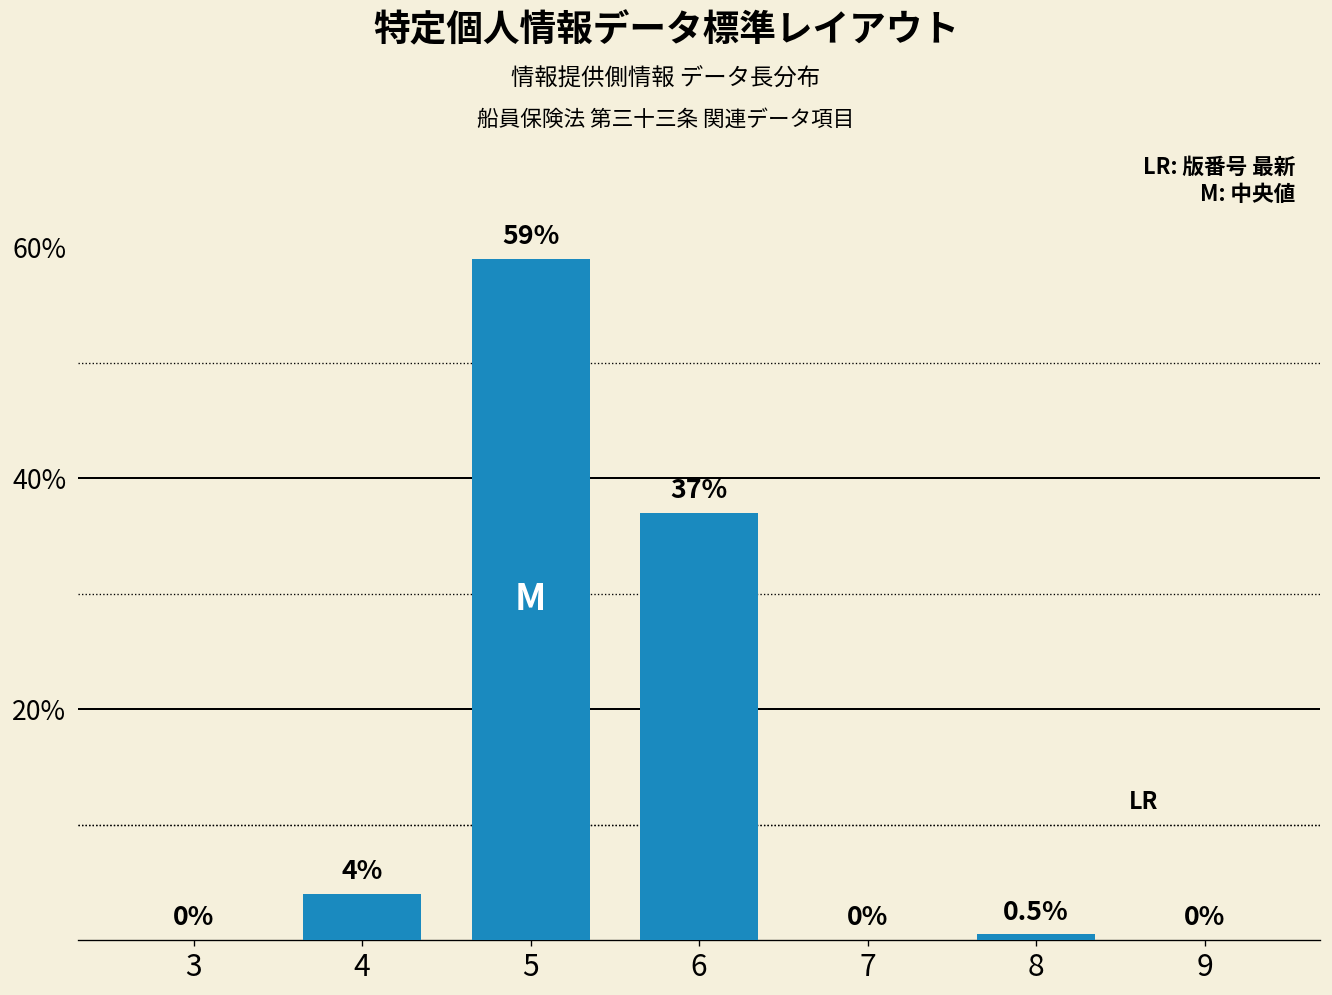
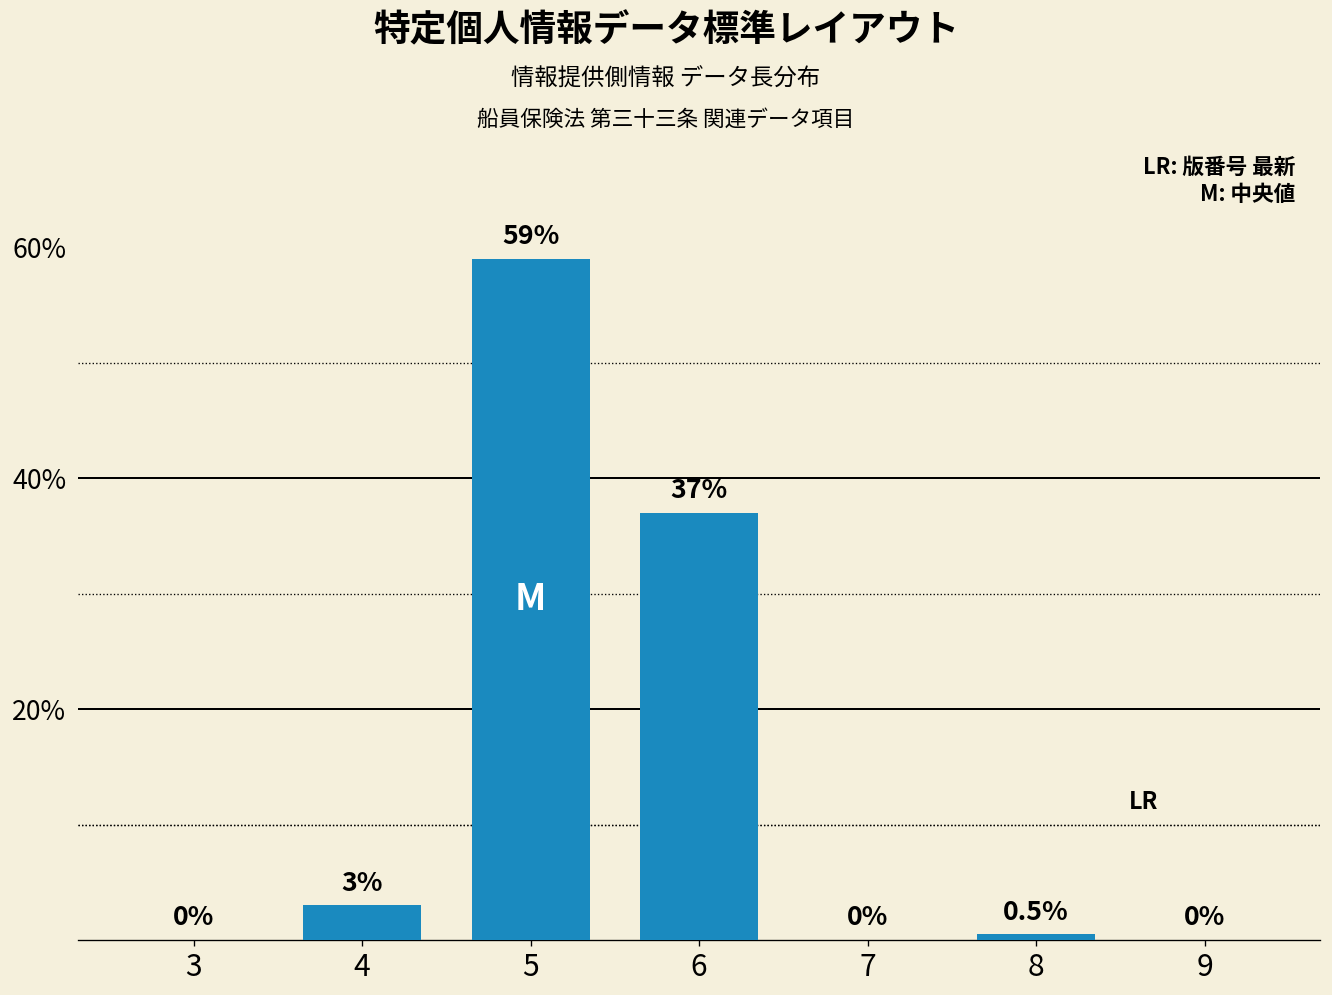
  {
    "3": "0%",
-   "4": "4%",
+   "4": "3%",
    "5": "59%",
    "6": "37%",
    "7": "0%",
    "8": "0.5%",
    "9": "0%"
  }
